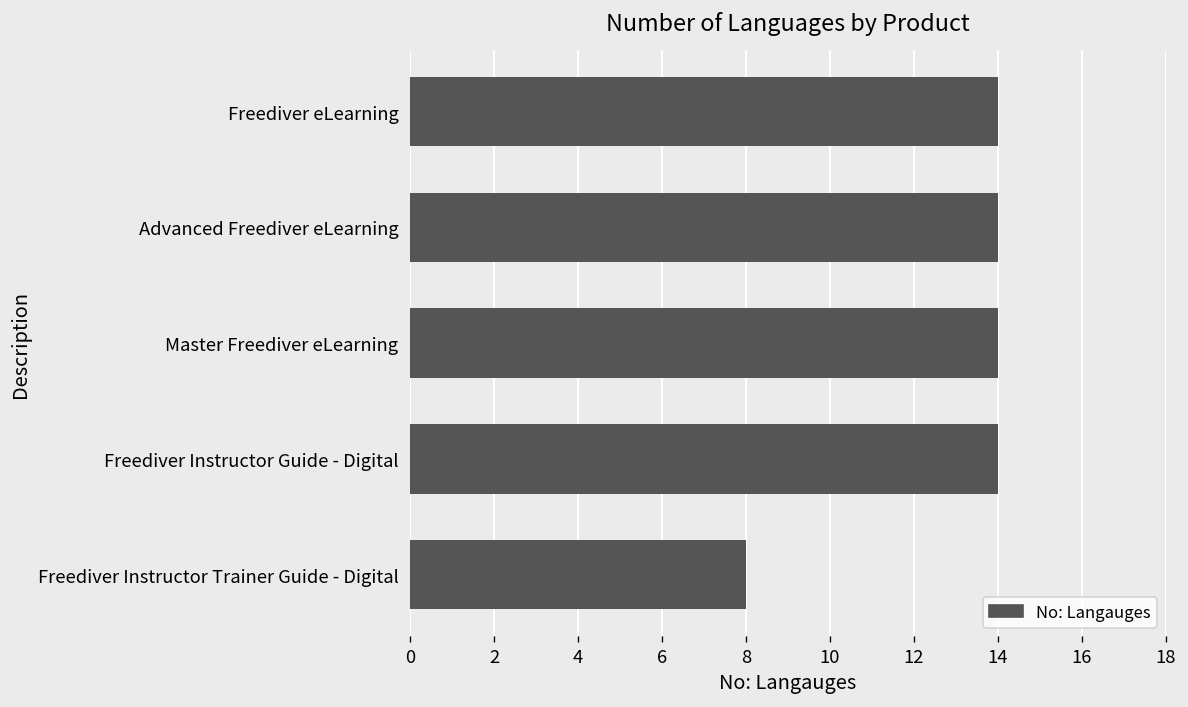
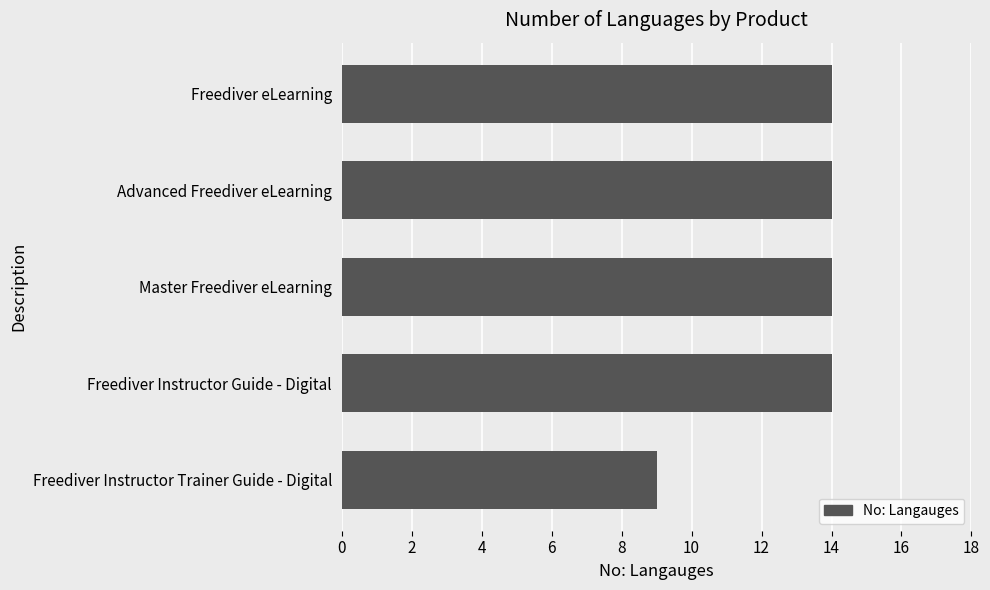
  {
    "Freediver eLearning": 14,
    "Advanced Freediver eLearning": 14,
    "Master Freediver eLearning": 14,
    "Freediver Instructor Guide - Digital": 14,
-   "Freediver Instructor Trainer Guide - Digital": 8
+   "Freediver Instructor Trainer Guide - Digital": 9
  }
